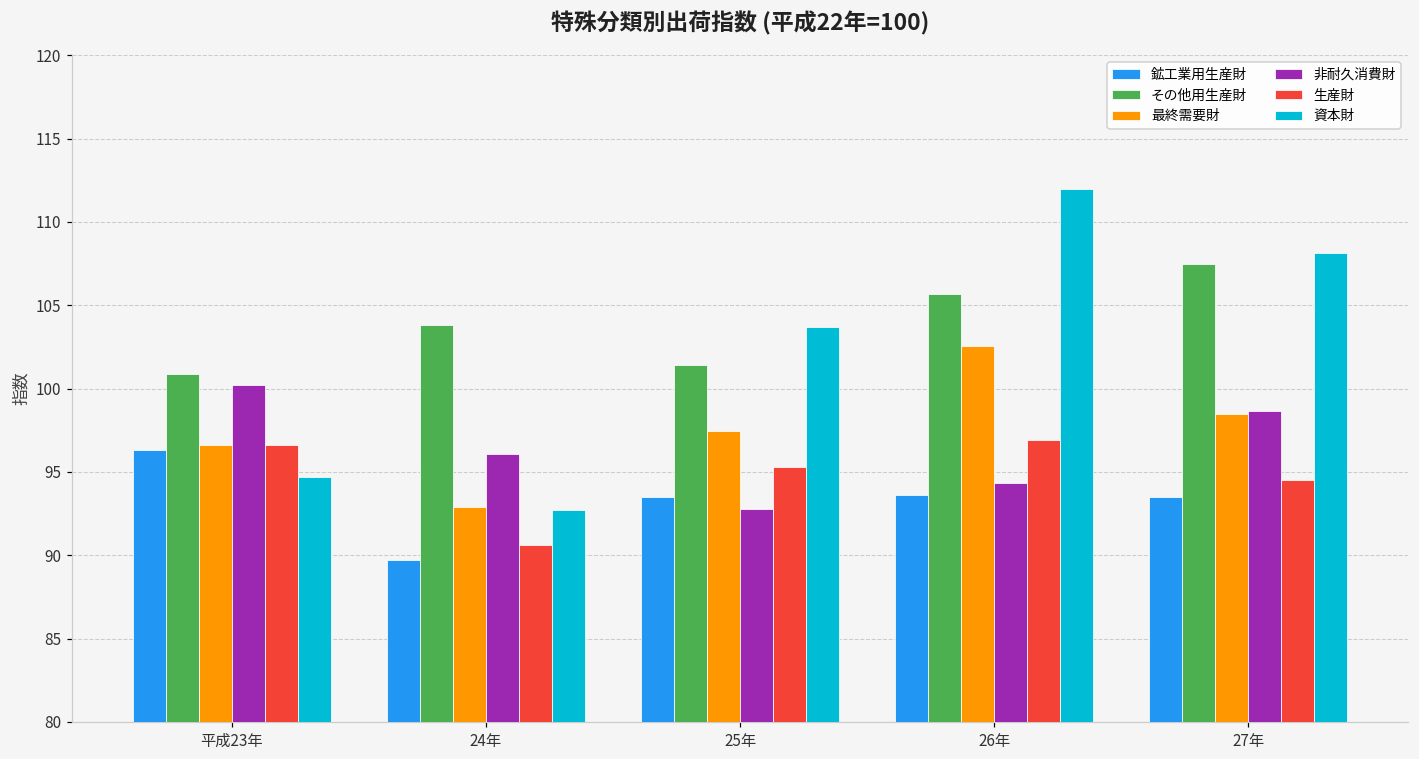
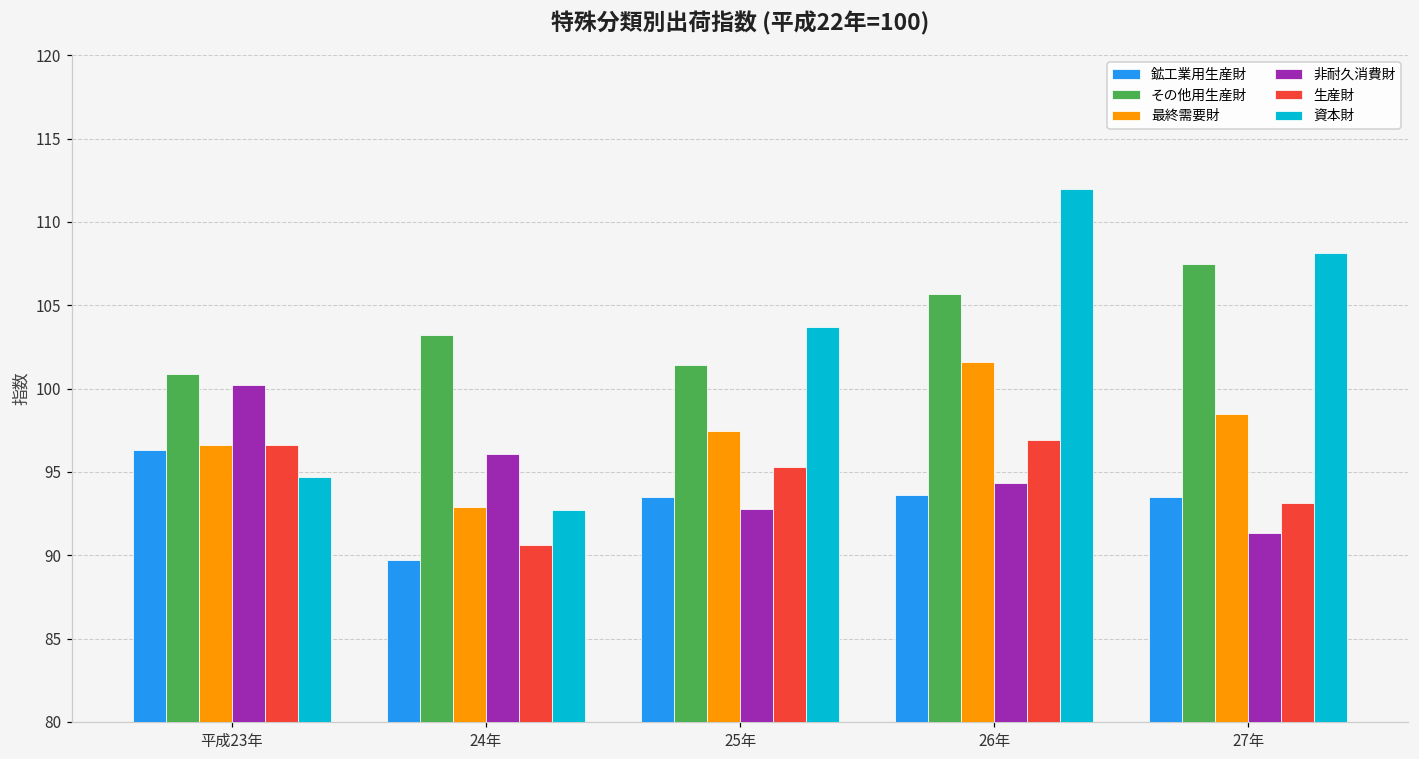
  {
    "その他用生産財": {
      "平成23年": 100.9,
-     "24年": 103.8,
+     "24年": 103.2,
      "25年": 101.4,
      "26年": 105.7,
      "27年": 107.5
    },
    "最終需要財": {
      "平成23年": 96.6,
      "24年": 92.9,
      "25年": 97.4,
-     "26年": 102.5,
+     "26年": 101.6,
      "27年": 98.5
    },
    "非耐久消費財": {
      "平成23年": 100.2,
      "24年": 96.1,
      "25年": 92.8,
      "26年": 94.3,
-     "27年": 98.6
+     "27年": 91.4
    },
    "生産財": {
      "平成23年": 96.6,
      "24年": 90.6,
      "25年": 95.3,
      "26年": 96.9,
-     "27年": 94.5
+     "27年": 93.1
    }
  }
